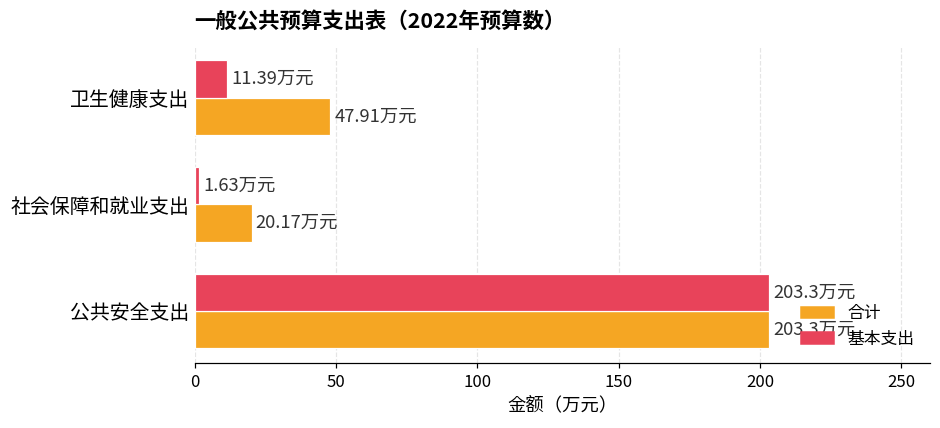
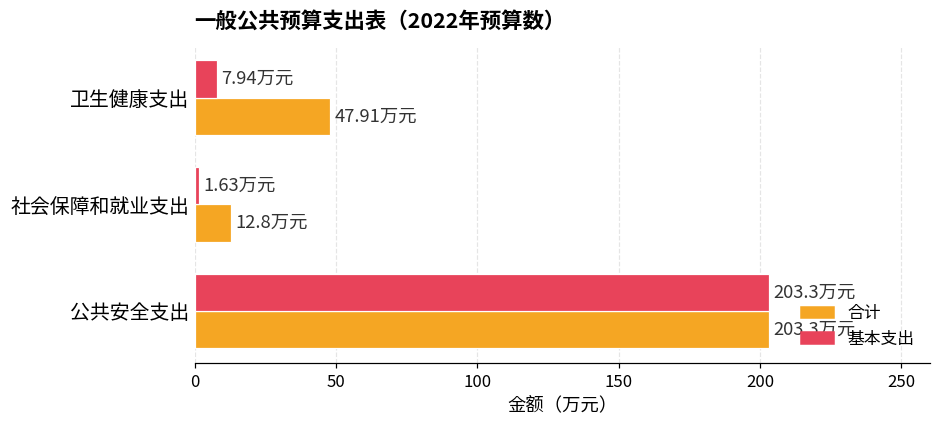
  {
    "合计": {
      "卫生健康支出": 47.91,
-     "社会保障和就业支出": 20.17,
+     "社会保障和就业支出": 12.8,
      "公共安全支出": 203.3
    },
    "基本支出": {
-     "卫生健康支出": 11.39,
+     "卫生健康支出": 7.94,
      "社会保障和就业支出": 1.63,
      "公共安全支出": 203.3
    }
  }
